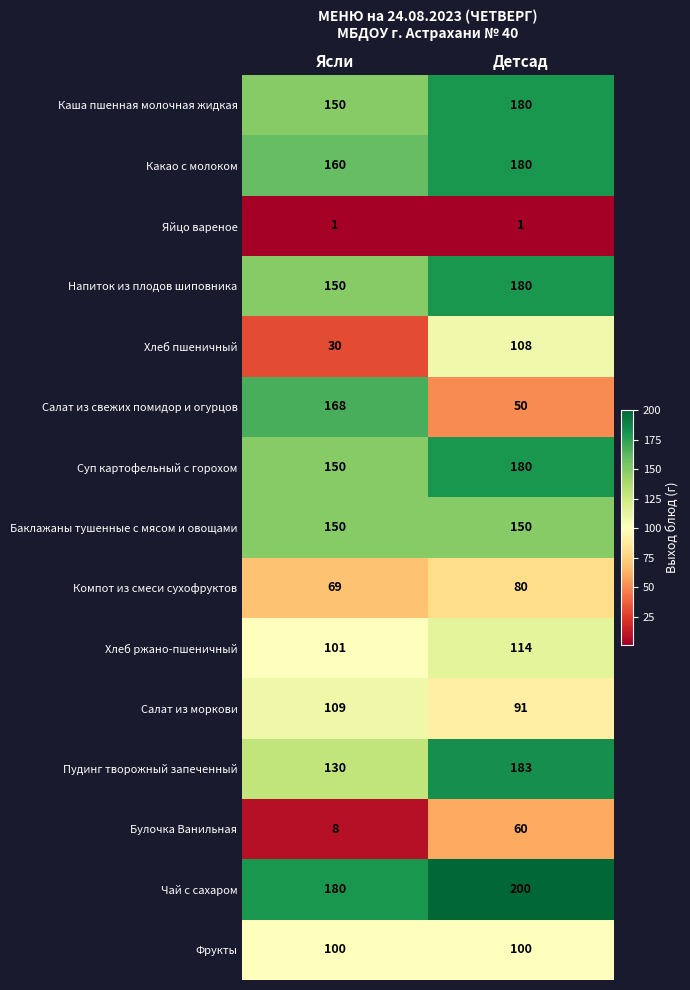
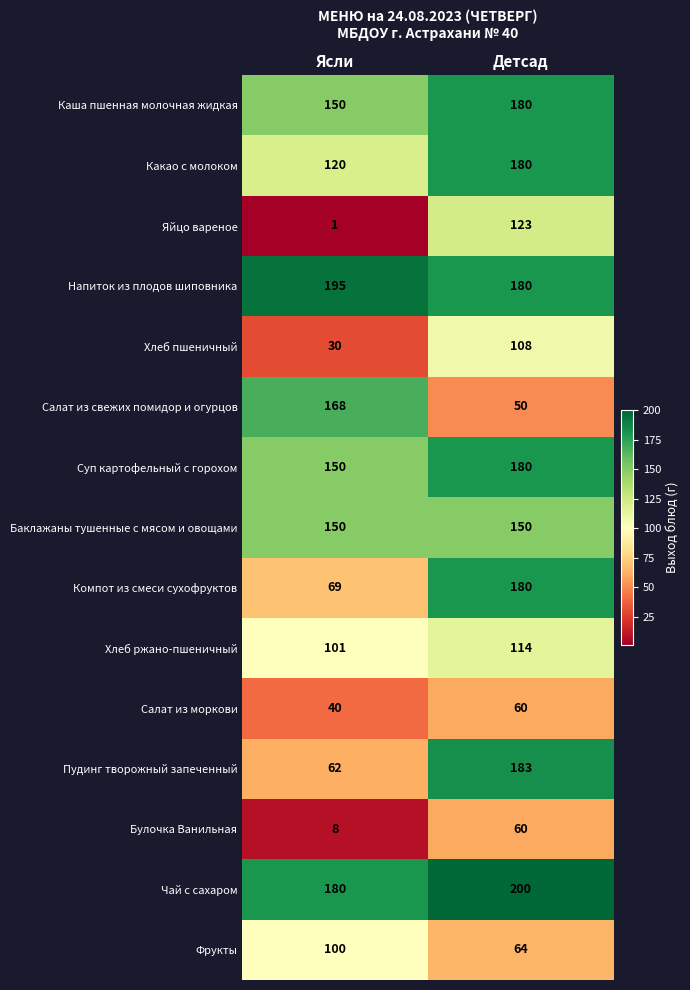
  {
    "Каша пшенная молочная жидкая": {
      "Ясли": 150,
      "Детсад": 180
    },
    "Какао с молоком": {
-     "Ясли": 160,
+     "Ясли": 120,
      "Детсад": 180
    },
    "Яйцо вареное": {
      "Ясли": 1,
-     "Детсад": 1
+     "Детсад": 123
    },
    "Напиток из плодов шиповника": {
-     "Ясли": 150,
+     "Ясли": 195,
      "Детсад": 180
    },
    "Хлеб пшеничный": {
      "Ясли": 30,
      "Детсад": 108
    },
    "Салат из свежих помидор и огурцов": {
      "Ясли": 168,
      "Детсад": 50
    },
    "Суп картофельный с горохом": {
      "Ясли": 150,
      "Детсад": 180
    },
    "Баклажаны тушенные с мясом и овощами": {
      "Ясли": 150,
      "Детсад": 150
    },
    "Компот из смеси сухофруктов": {
      "Ясли": 69,
-     "Детсад": 80
+     "Детсад": 180
    },
    "Хлеб ржано-пшеничный": {
      "Ясли": 101,
      "Детсад": 114
    },
    "Салат из моркови": {
-     "Ясли": 109,
-     "Детсад": 91
+     "Ясли": 40,
+     "Детсад": 60
    },
    "Пудинг творожный запеченный": {
-     "Ясли": 130,
+     "Ясли": 62,
      "Детсад": 183
    },
    "Булочка Ванильная": {
      "Ясли": 8,
      "Детсад": 60
    },
    "Чай с сахаром": {
      "Ясли": 180,
      "Детсад": 200
    },
    "Фрукты": {
      "Ясли": 100,
-     "Детсад": 100
+     "Детсад": 64
    }
  }
